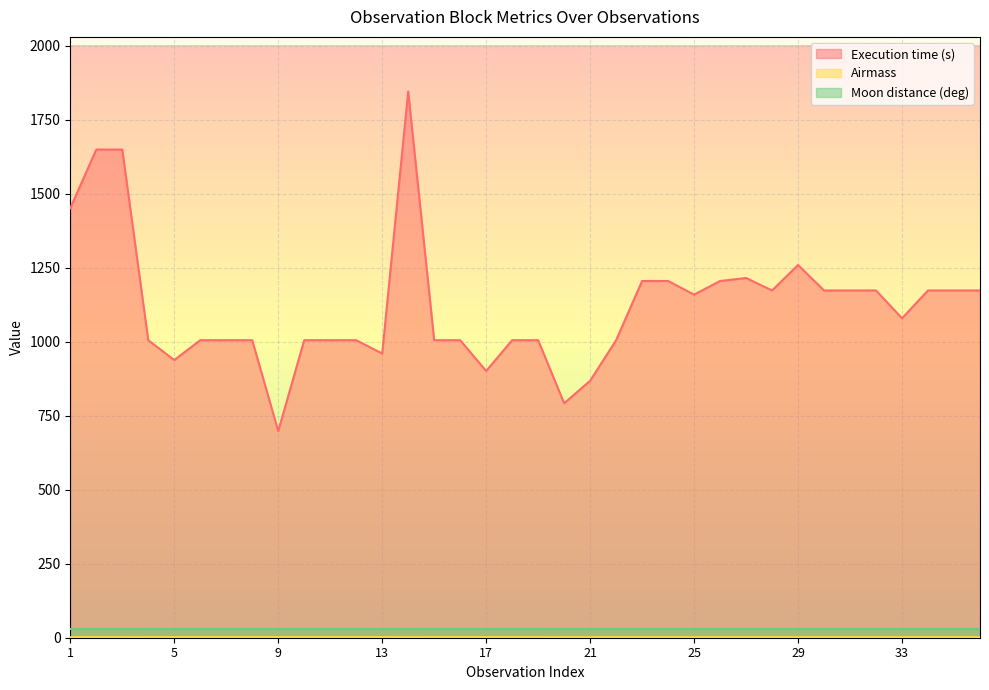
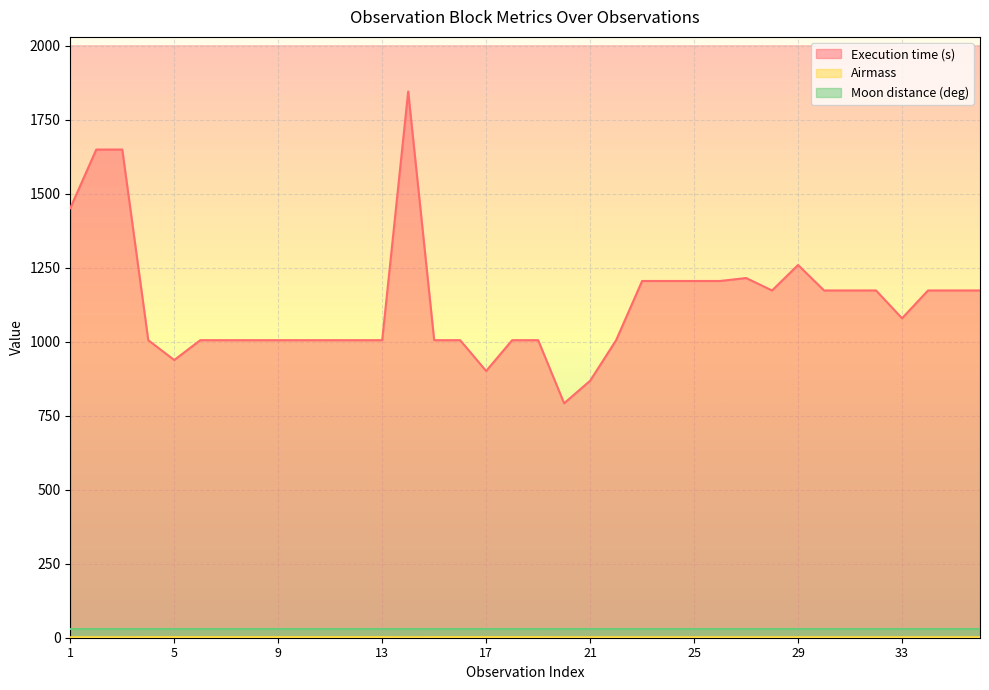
  {
    "Execution time (s)": {
      "1": 1450,
      "5": 940,
-     "9": 700,
-     "13": 960,
+     "9": 1010,
+     "13": 1010,
      "17": 900,
      "21": 870,
-     "25": 1160,
+     "25": 1210,
      "29": 1260,
      "33": 1080
    },
    "Airmass": {
      "1": 0,
      "5": 0,
      "9": 0,
      "13": 0,
      "17": 0,
      "21": 0,
      "25": 0,
      "29": 0,
      "33": 0
    },
    "Moon distance (deg)": {
      "1": 30,
      "5": 30,
      "9": 30,
      "13": 30,
      "17": 30,
      "21": 30,
      "25": 30,
      "29": 30,
      "33": 30
    }
  }
